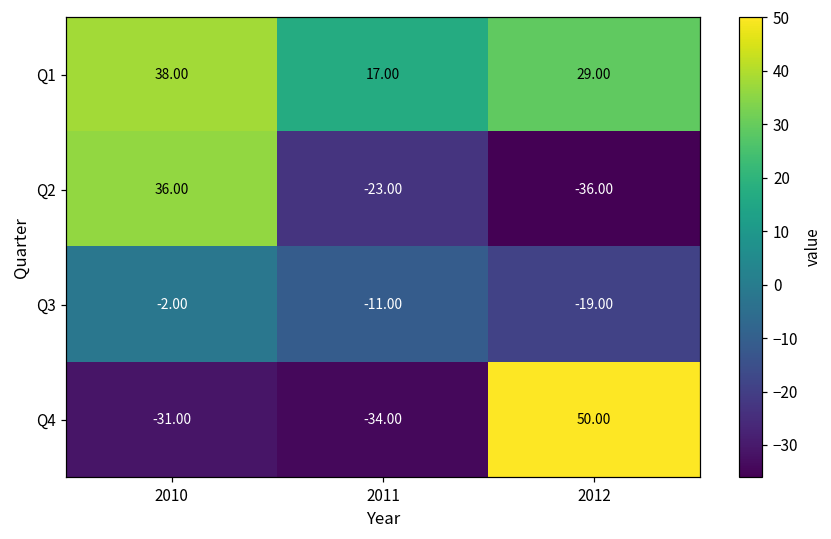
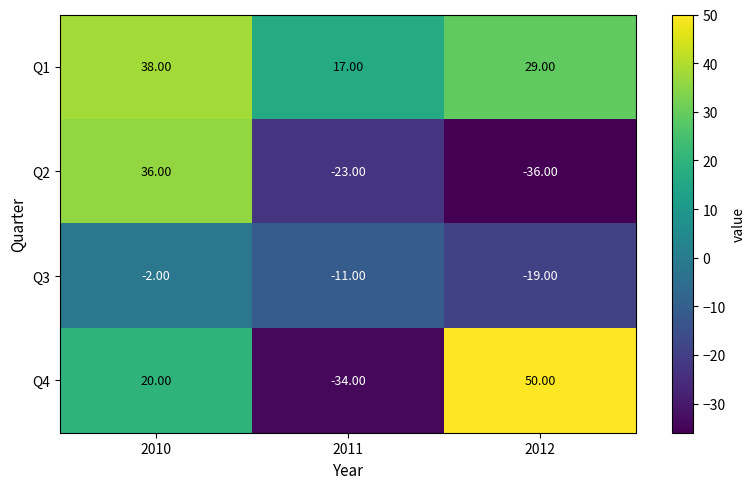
  {
    "Q1": {
      "2010": 38.00,
      "2011": 17.00,
      "2012": 29.00
    },
    "Q2": {
      "2010": 36.00,
      "2011": -23.00,
      "2012": -36.00
    },
    "Q3": {
      "2010": -2.00,
      "2011": -11.00,
      "2012": -19.00
    },
    "Q4": {
-     "2010": -31.00,
+     "2010": 20.00,
      "2011": -34.00,
      "2012": 50.00
    }
  }
